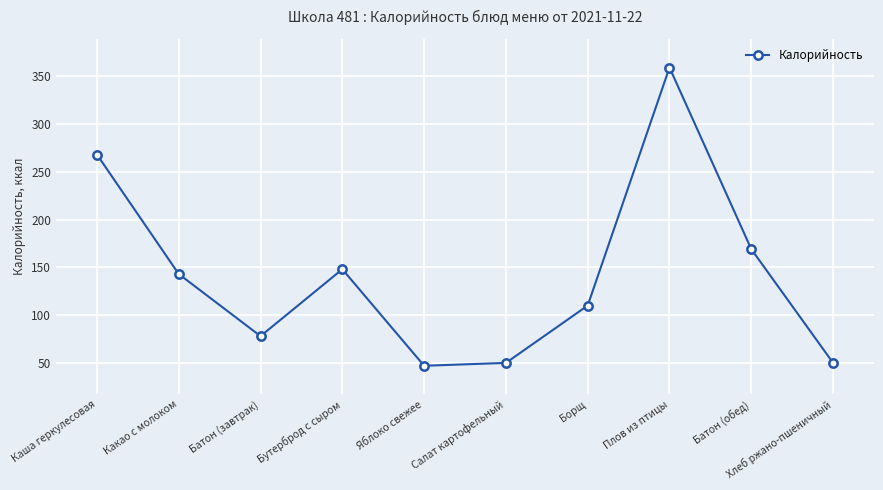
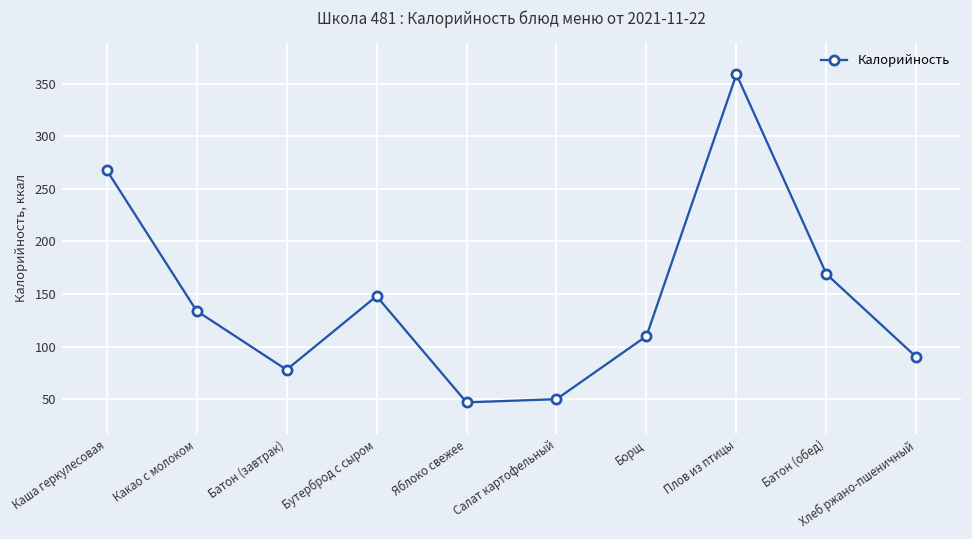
  {
    "Каша геркулесовая": 270,
-   "Какао с молоком": 140,
+   "Какао с молоком": 130,
    "Батон (завтрак)": 80,
    "Бутерброд с сыром": 150,
    "Яблоко свежее": 50,
    "Салат картофельный": 50,
    "Борщ": 110,
    "Плов из птицы": 360,
    "Батон (обед)": 170,
-   "Хлеб ржано-пшеничный": 50
+   "Хлеб ржано-пшеничный": 90
  }
